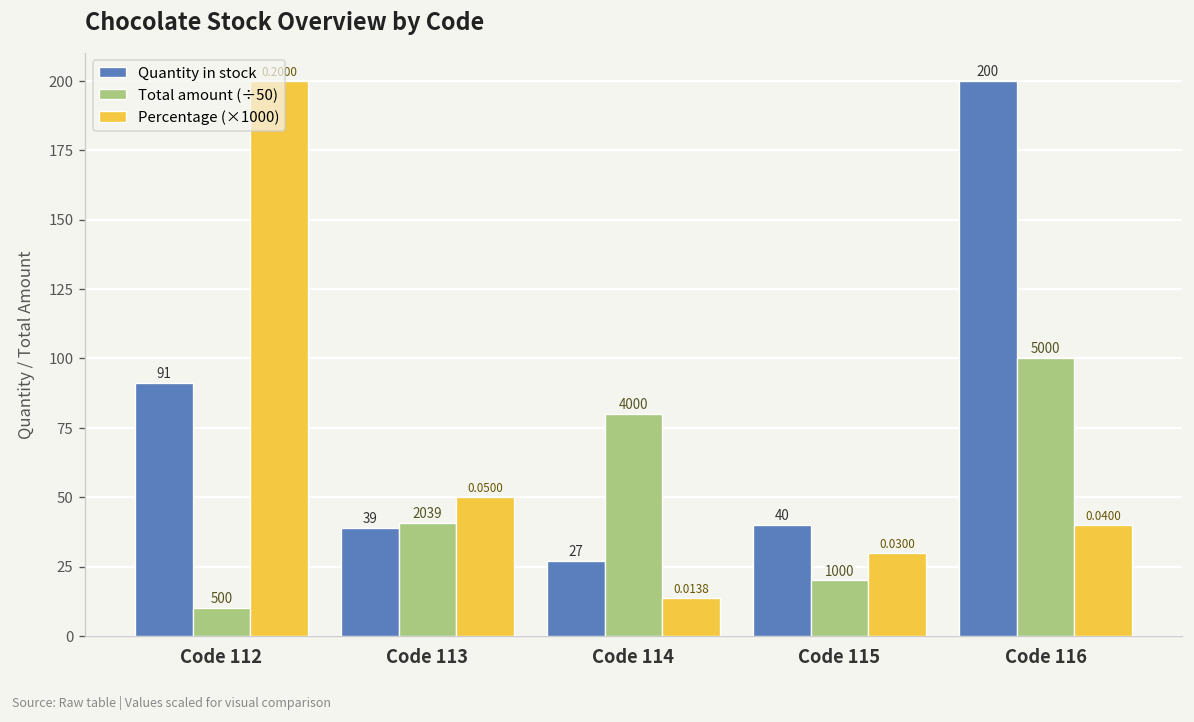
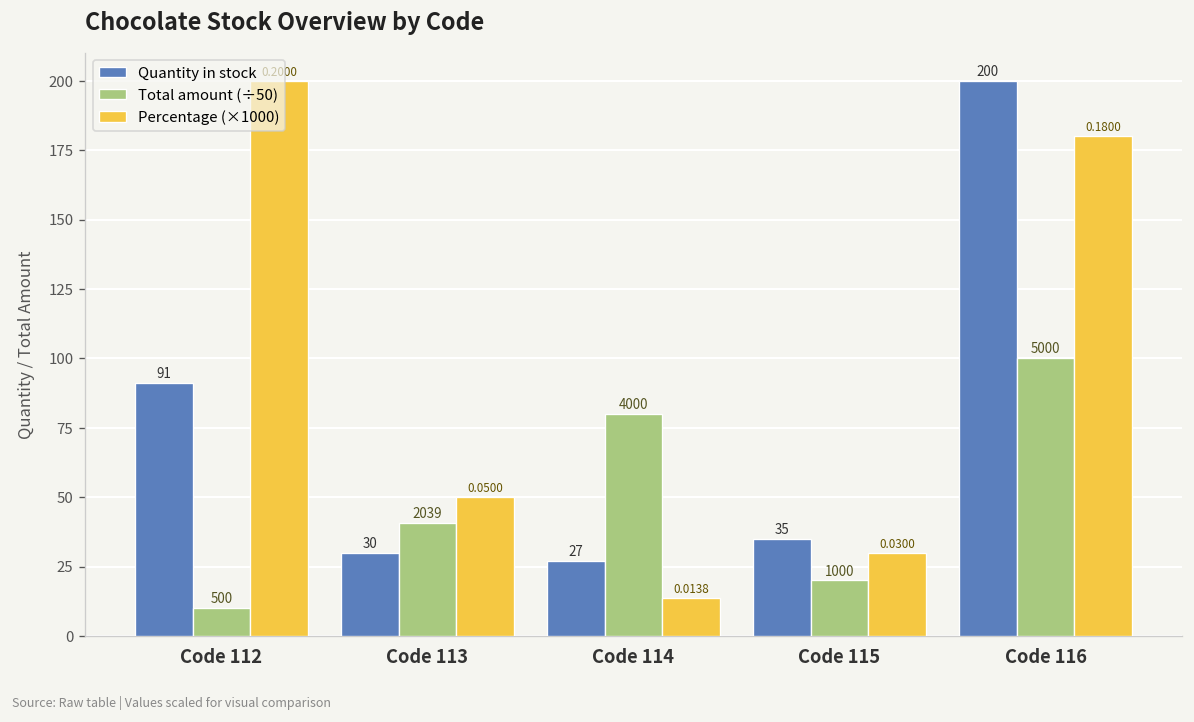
  {
    "Quantity in stock": {
      "Code 112": 91,
-     "Code 113": 39,
+     "Code 113": 30,
      "Code 114": 27,
-     "Code 115": 40,
+     "Code 115": 35,
      "Code 116": 200
    },
    "Percentage (×1000)": {
-     "Code 116": 0.0400
+     "Code 116": 0.1800
    }
  }
